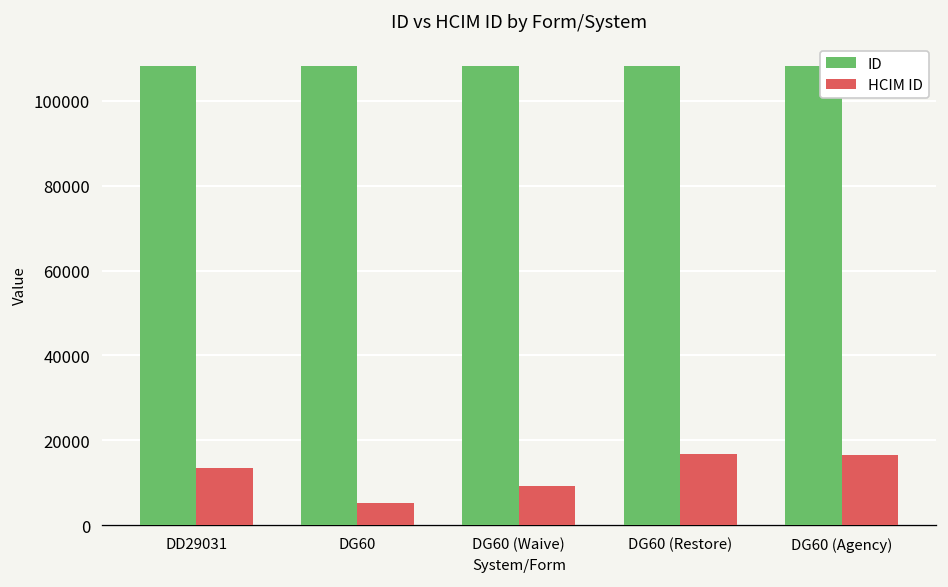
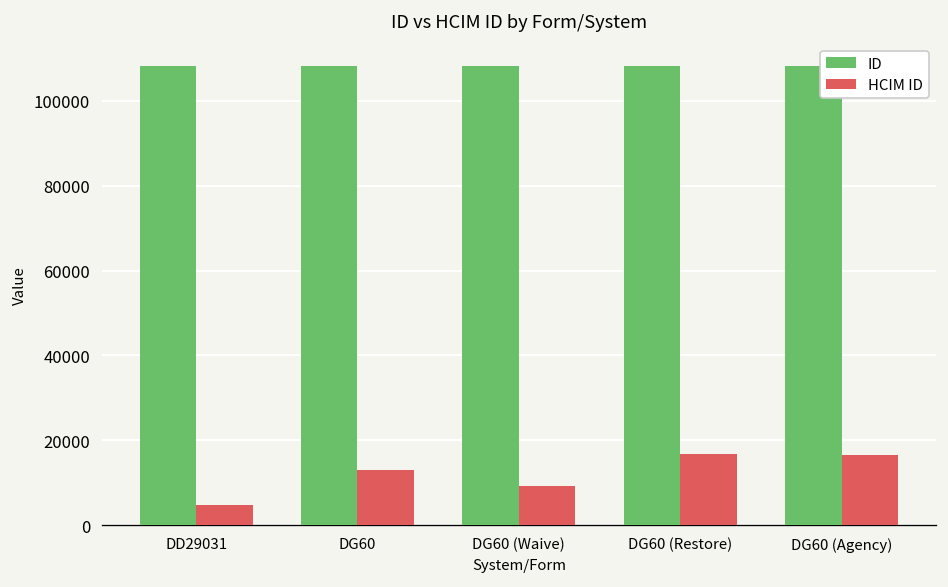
  {
    "ID": {
      "DD29031": 108000,
      "DG60": 108000,
      "DG60 (Waive)": 108000,
      "DG60 (Restore)": 108000,
      "DG60 (Agency)": 108000
    },
    "HCIM ID": {
-     "DD29031": 13000,
-     "DG60": 5000,
+     "DD29031": 5000,
+     "DG60": 13000,
      "DG60 (Waive)": 9000,
      "DG60 (Restore)": 17000,
      "DG60 (Agency)": 17000
    }
  }
